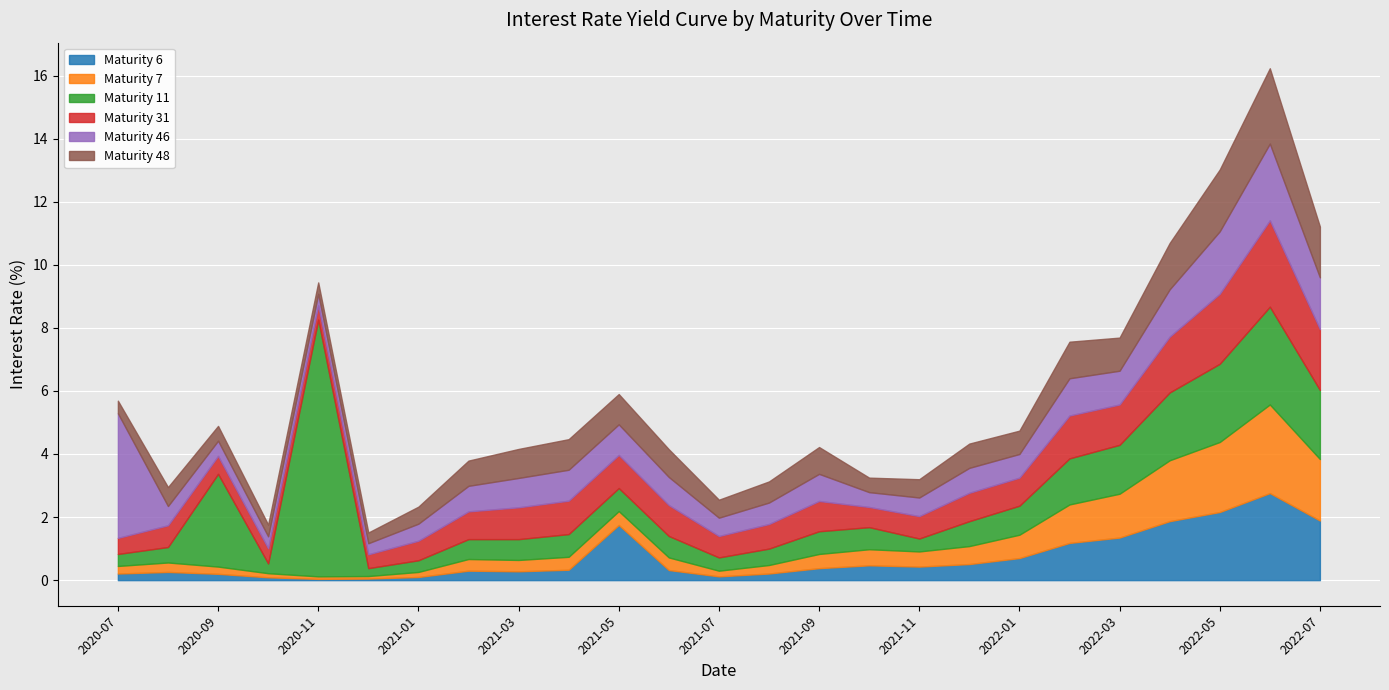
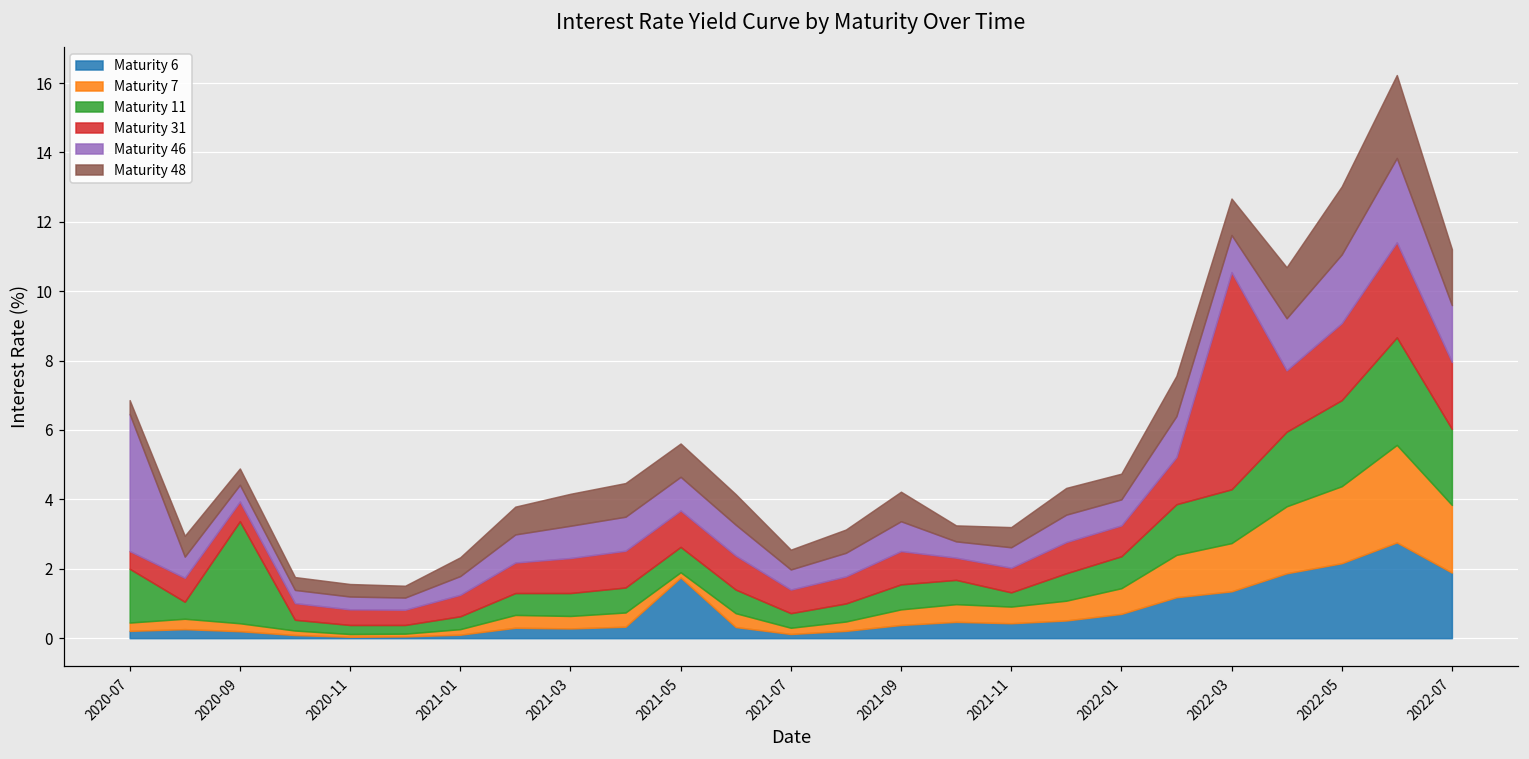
  {
    "Maturity 6": {
      "2020-07": 0.2,
      "2020-09": 0.2,
      "2021-01": 0.1,
      "2021-03": 0.3,
      "2021-05": 1.8,
      "2021-07": 0.1,
      "2021-09": 0.4,
      "2021-11": 0.4,
      "2022-01": 0.7,
      "2022-03": 1.4,
      "2022-05": 2.2,
      "2022-07": 1.9
    },
    "Maturity 7": {
      "2020-07": 0.2,
      "2020-09": 0.2,
      "2021-01": 0.2,
      "2021-03": 0.4,
-     "2021-05": 0.4,
+     "2021-05": 0.1,
      "2021-07": 0.2,
      "2021-09": 0.5,
      "2021-11": 0.5,
      "2022-01": 0.7,
      "2022-03": 1.4,
      "2022-05": 2.2,
      "2022-07": 2.0
    },
    "Maturity 11": {
-     "2020-07": 0.4,
+     "2020-07": 1.6,
      "2020-09": 2.9,
-     "2020-11": 8.1,
+     "2020-11": 0.3,
      "2021-01": 0.4,
      "2021-03": 0.7,
      "2021-05": 0.7,
      "2021-07": 0.4,
      "2021-09": 0.7,
      "2021-11": 0.4,
      "2022-01": 0.9,
      "2022-03": 1.5,
      "2022-05": 2.5,
      "2022-07": 2.2
    },
    "Maturity 31": {
      "2020-07": 0.5,
      "2020-09": 0.6,
      "2020-11": 0.5,
      "2021-01": 0.6,
      "2021-03": 1.0,
      "2021-05": 1.0,
      "2021-07": 0.7,
      "2021-09": 1.0,
      "2021-11": 0.7,
      "2022-01": 0.9,
-     "2022-03": 1.3,
+     "2022-03": 6.3,
      "2022-05": 2.2,
      "2022-07": 1.9
    },
    "Maturity 46": {
      "2020-07": 4.0,
      "2020-09": 0.5,
      "2020-11": 0.4,
      "2021-01": 0.5,
      "2021-03": 0.9,
      "2021-05": 1.0,
      "2021-07": 0.6,
      "2021-09": 0.9,
      "2021-11": 0.6,
      "2022-01": 0.8,
      "2022-03": 1.1,
      "2022-05": 2.0,
      "2022-07": 1.6
    },
    "Maturity 48": {
      "2020-07": 0.4,
      "2020-09": 0.5,
      "2020-11": 0.4,
      "2021-01": 0.5,
      "2021-03": 0.9,
      "2021-05": 1.0,
      "2021-07": 0.6,
      "2021-09": 0.9,
      "2021-11": 0.6,
      "2022-01": 0.7,
      "2022-03": 1.1,
      "2022-05": 2.0,
      "2022-07": 1.6
    }
  }
